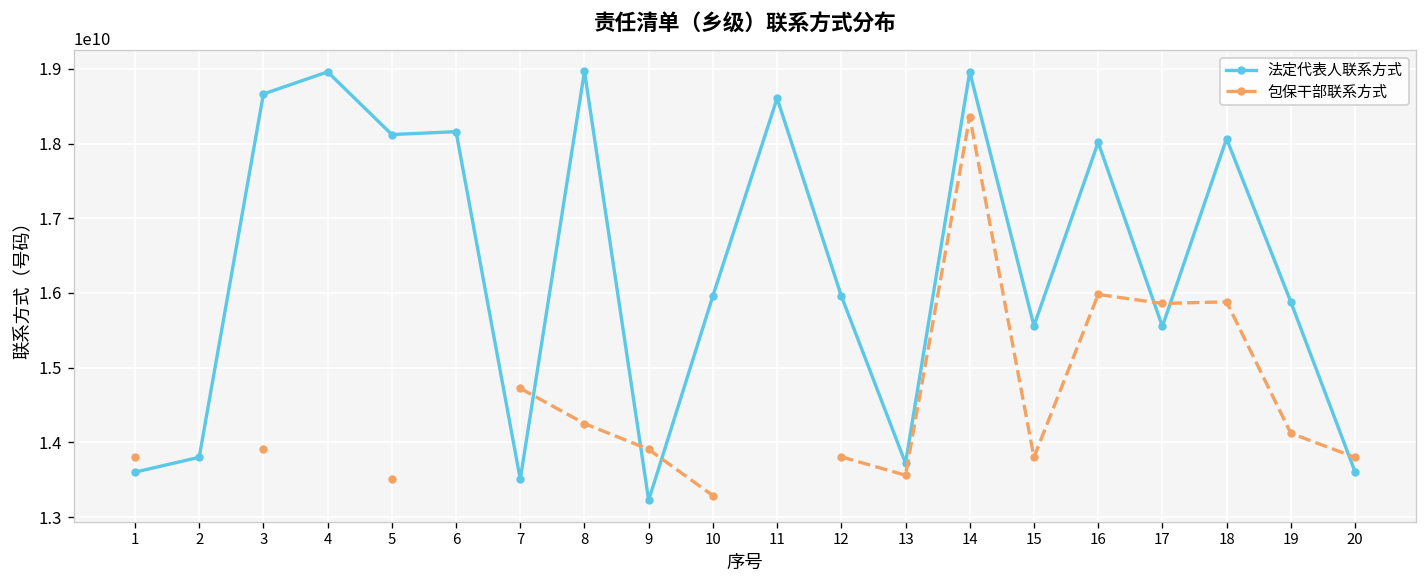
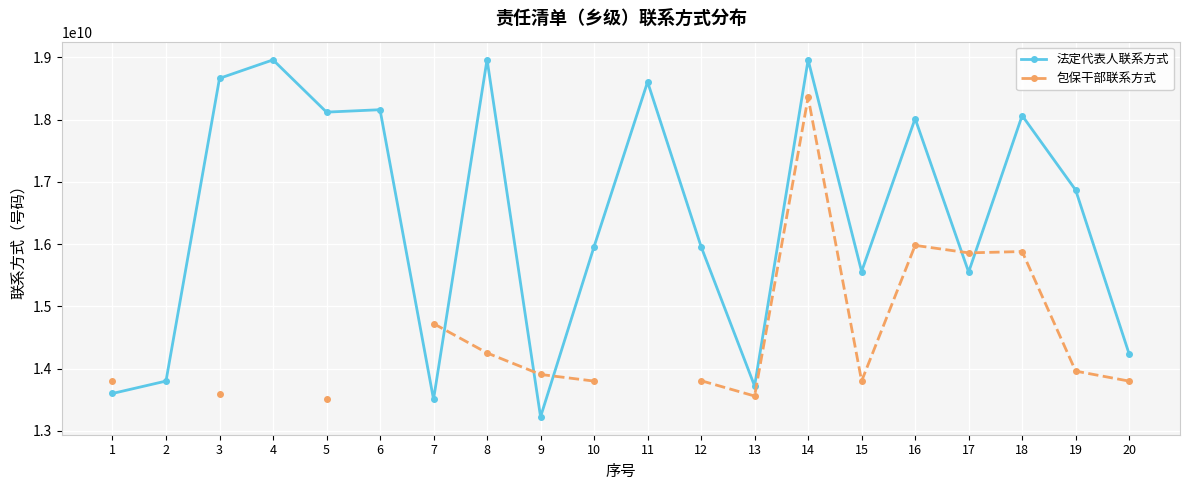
  {
    "法定代表人联系方式": {
      "1": 13600000000,
      "2": 13800000000,
      "3": 18700000000,
      "4": 19000000000,
      "5": 18100000000,
      "6": 18200000000,
      "7": 13500000000,
      "8": 19000000000,
      "9": 13200000000,
      "10": 16000000000,
      "11": 18600000000,
      "12": 16000000000,
      "13": 13700000000,
      "14": 19000000000,
      "15": 15600000000,
      "16": 18000000000,
      "17": 15600000000,
      "18": 18100000000,
-     "19": 15900000000,
-     "20": 13600000000
+     "19": 16900000000,
+     "20": 14200000000
    },
    "包保干部联系方式": {
      "1": 13800000000,
-     "3": 13900000000,
+     "3": 13600000000,
      "5": 13500000000,
      "7": 14700000000,
      "8": 14300000000,
      "9": 13900000000,
-     "10": 13300000000,
+     "10": 13800000000,
      "12": 13800000000,
      "13": 13600000000,
      "14": 18400000000,
      "15": 13800000000,
      "16": 16000000000,
      "17": 15900000000,
      "18": 15900000000,
-     "19": 14100000000,
+     "19": 14000000000,
      "20": 13800000000
    }
  }
